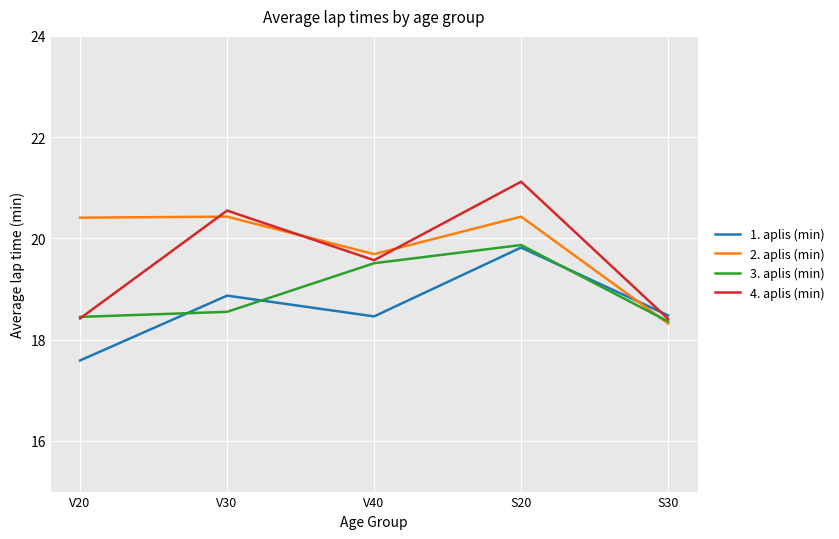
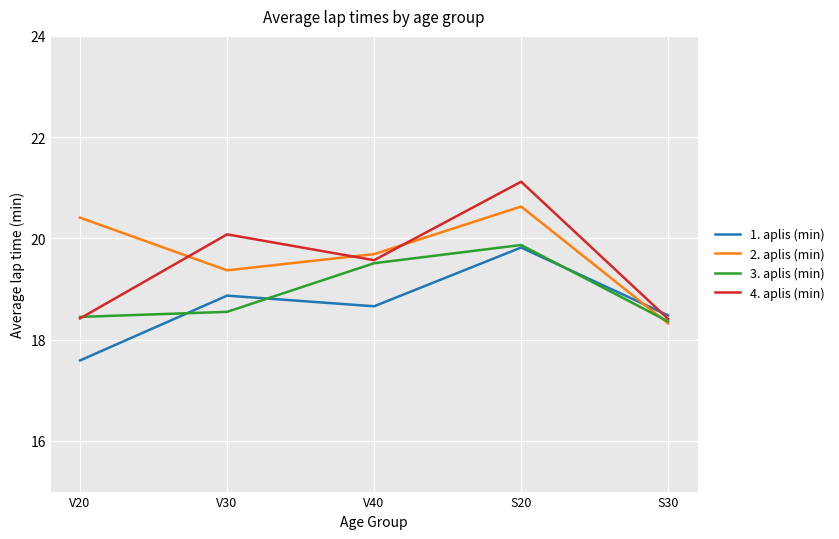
  {
    "1. aplis (min)": {
      "V20": 17.6,
      "V30": 18.9,
-     "V40": 18.5,
+     "V40": 18.7,
      "S30": 18.5
    },
    "2. aplis (min)": {
      "V20": 20.4,
-     "V30": 20.4,
+     "V30": 19.4,
      "V40": 19.7,
-     "S20": 20.4
+     "S20": 20.6
    },
    "3. aplis (min)": {
      "V30": 18.6,
      "V40": 19.5
    },
    "4. aplis (min)": {
-     "V30": 20.6,
+     "V30": 20.1,
      "V40": 19.6,
      "S20": 21.1,
      "S30": 18.4
    }
  }
